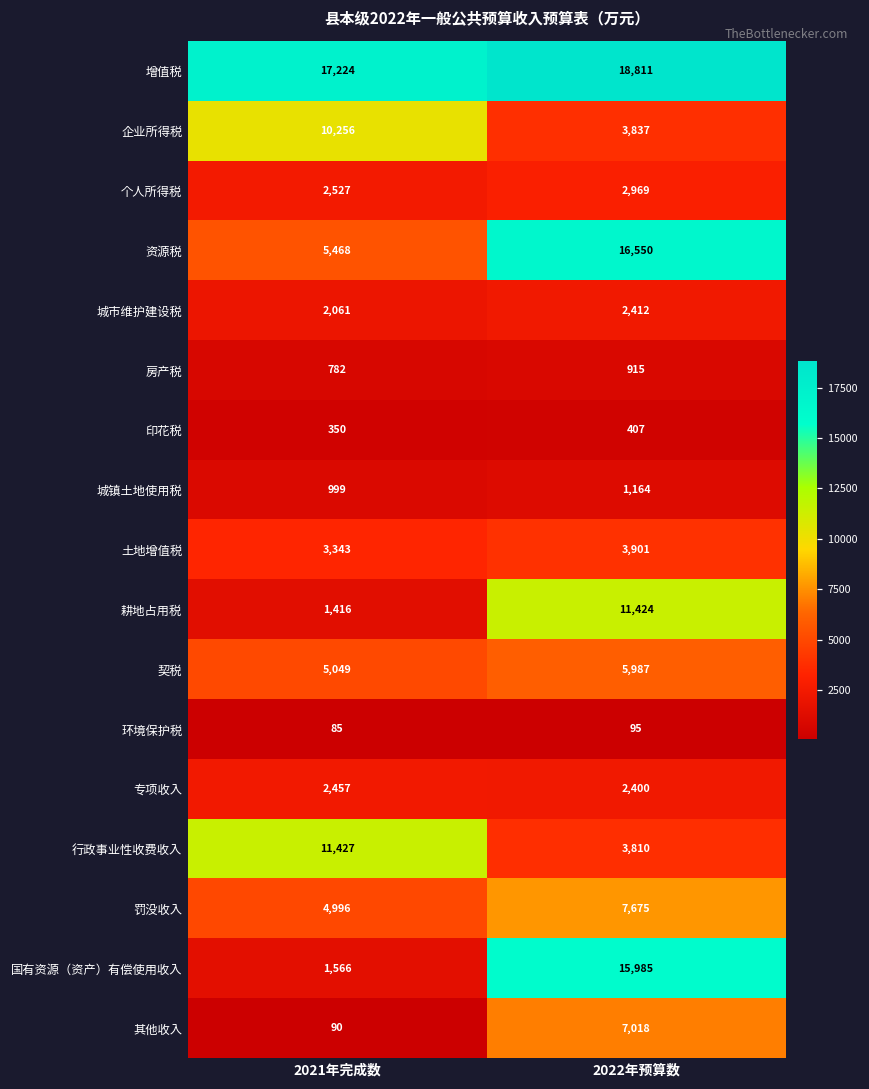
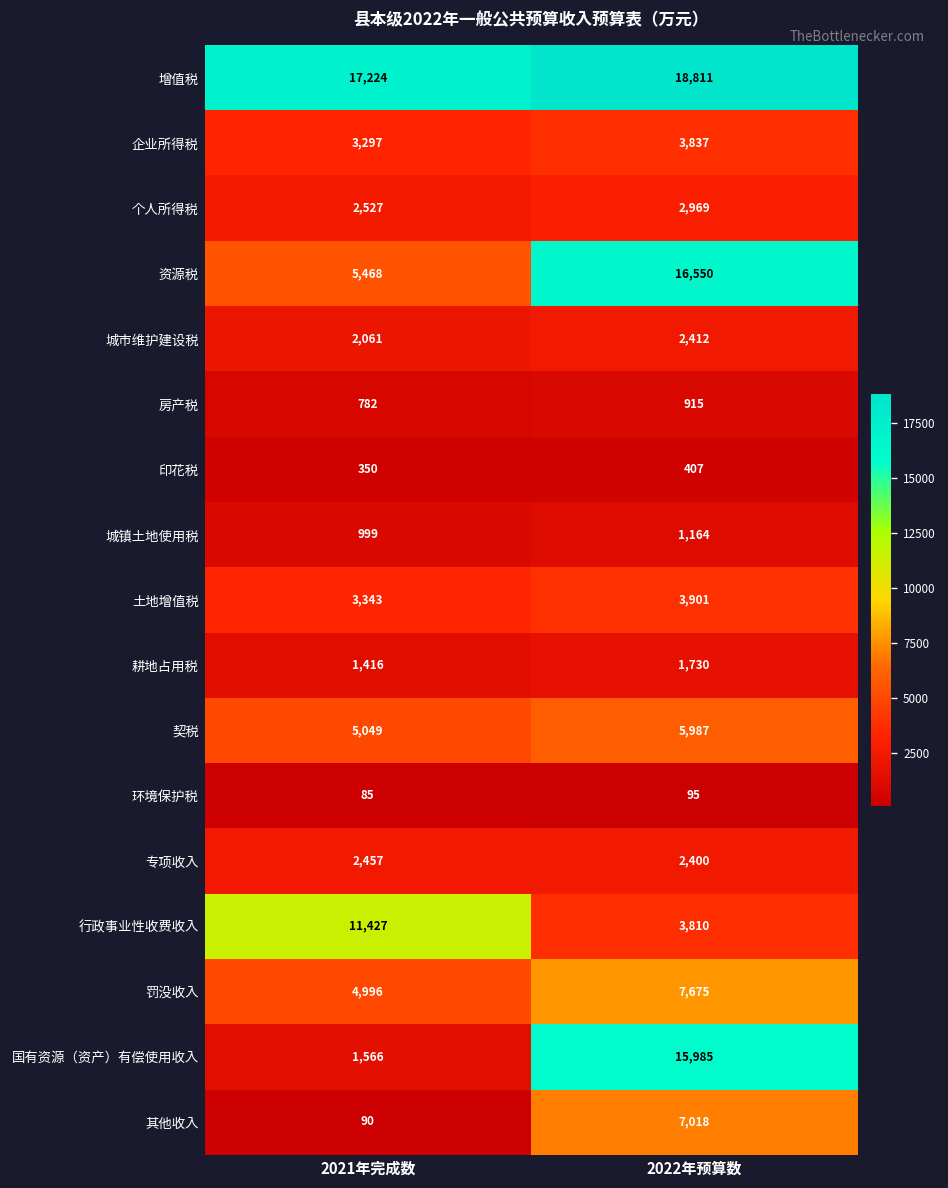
  {
    "增值税": {
      "2021年完成数": "17,224",
      "2022年预算数": "18,811"
    },
    "企业所得税": {
-     "2021年完成数": "10,256",
+     "2021年完成数": "3,297",
      "2022年预算数": "3,837"
    },
    "个人所得税": {
      "2021年完成数": "2,527",
      "2022年预算数": "2,969"
    },
    "资源税": {
      "2021年完成数": "5,468",
      "2022年预算数": "16,550"
    },
    "城市维护建设税": {
      "2021年完成数": "2,061",
      "2022年预算数": "2,412"
    },
    "房产税": {
      "2021年完成数": "782",
      "2022年预算数": "915"
    },
    "印花税": {
      "2021年完成数": "350",
      "2022年预算数": "407"
    },
    "城镇土地使用税": {
      "2021年完成数": "999",
      "2022年预算数": "1,164"
    },
    "土地增值税": {
      "2021年完成数": "3,343",
      "2022年预算数": "3,901"
    },
    "耕地占用税": {
      "2021年完成数": "1,416",
-     "2022年预算数": "11,424"
+     "2022年预算数": "1,730"
    },
    "契税": {
      "2021年完成数": "5,049",
      "2022年预算数": "5,987"
    },
    "环境保护税": {
      "2021年完成数": "85",
      "2022年预算数": "95"
    },
    "专项收入": {
      "2021年完成数": "2,457",
      "2022年预算数": "2,400"
    },
    "行政事业性收费收入": {
      "2021年完成数": "11,427",
      "2022年预算数": "3,810"
    },
    "罚没收入": {
      "2021年完成数": "4,996",
      "2022年预算数": "7,675"
    },
    "国有资源（资产）有偿使用收入": {
      "2021年完成数": "1,566",
      "2022年预算数": "15,985"
    },
    "其他收入": {
      "2021年完成数": "90",
      "2022年预算数": "7,018"
    }
  }
